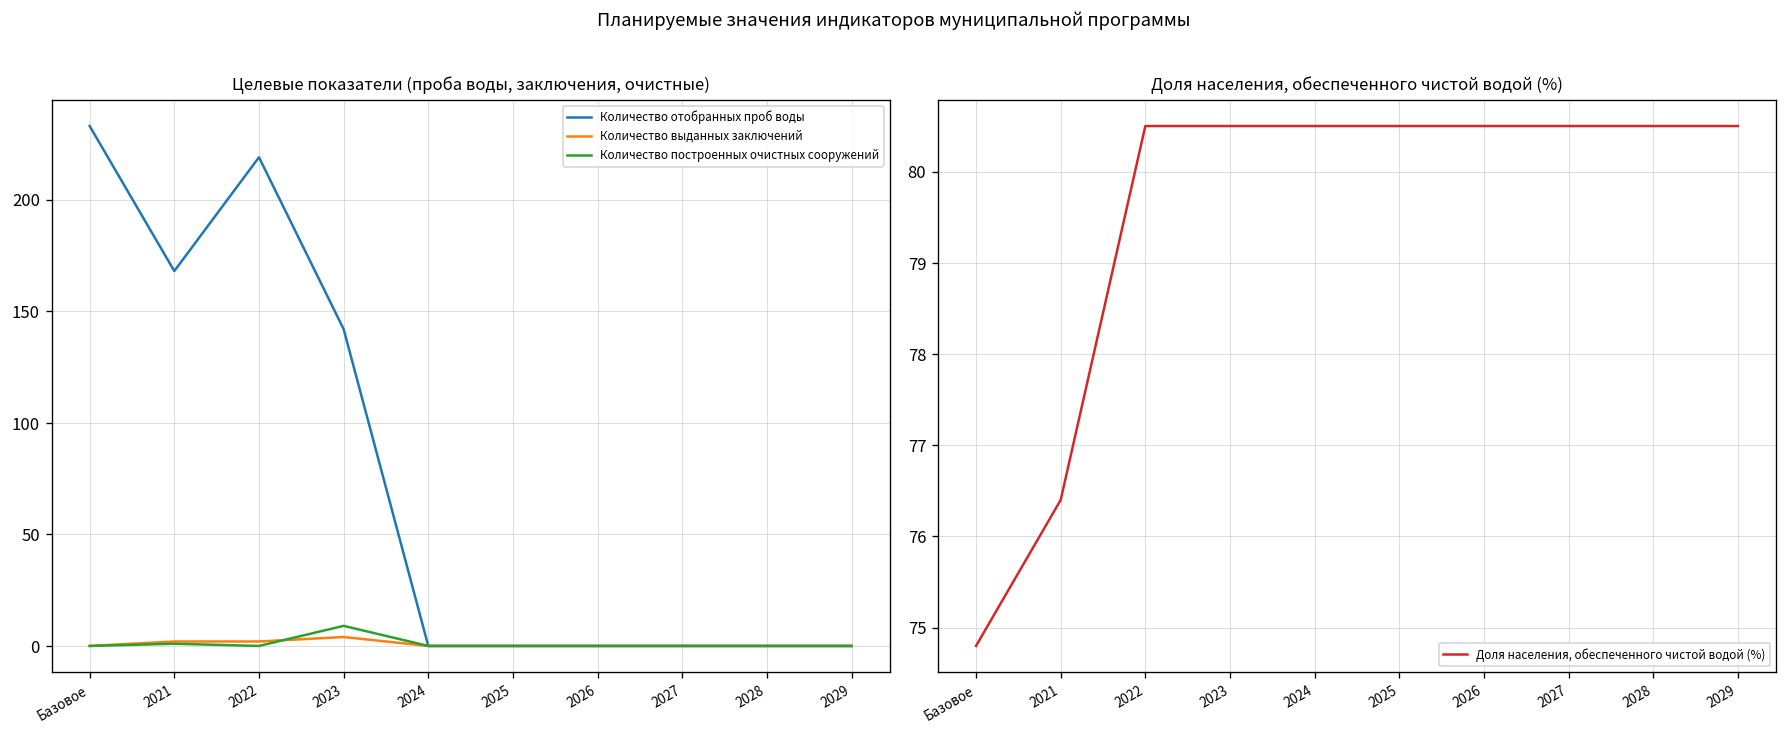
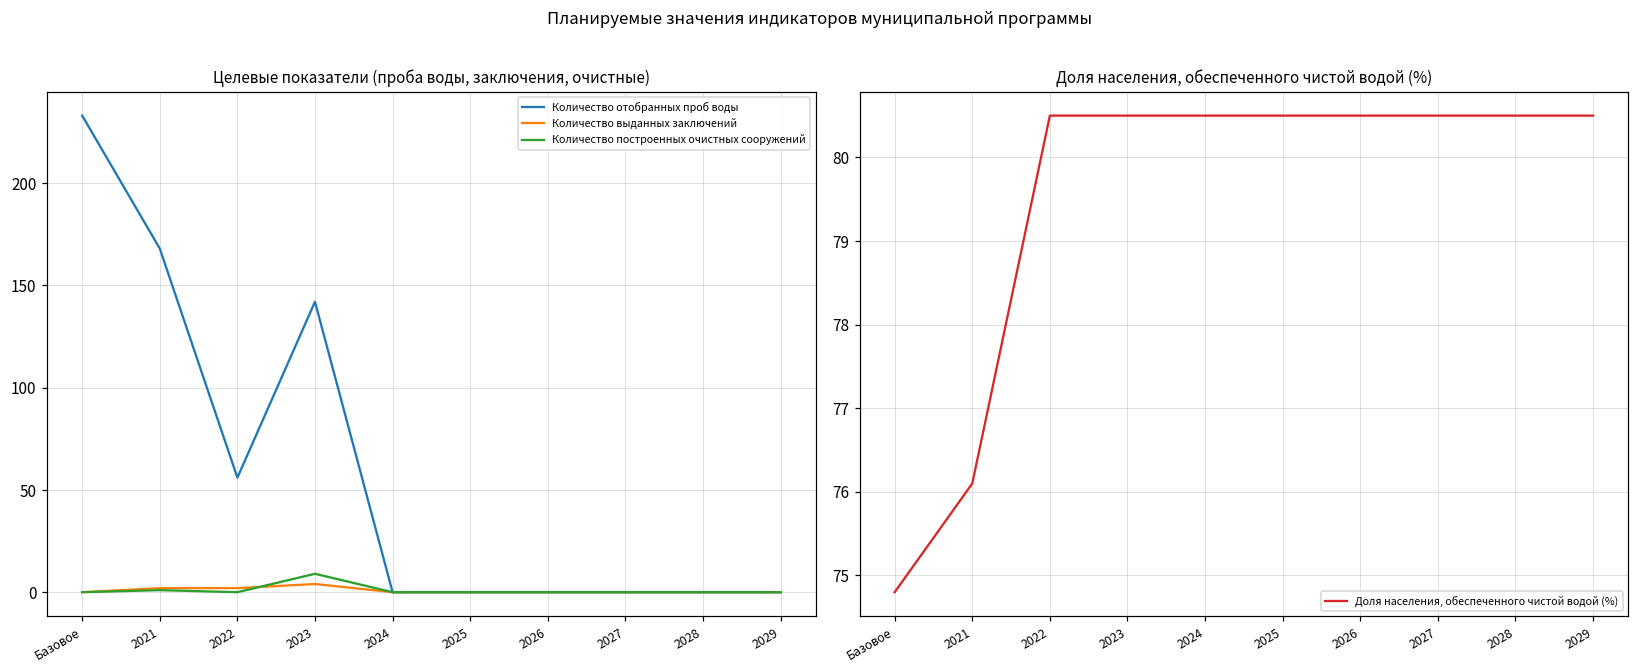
  {
    "Целевые показатели (проба воды, заключения, очистные)": {
      "Количество отобранных проб воды": {
        "Базовое": 233,
        "2021": 168,
-       "2022": 219,
+       "2022": 56,
        "2023": 142
      },
      "Количество выданных заключений": {
        "2022": 2,
        "2023": 4
      },
      "Количество построенных очистных сооружений": {
        "2022": 0,
        "2023": 9
      }
    },
    "Доля населения, обеспеченного чистой водой (%)": {
      "Базовое": 74.8,
-     "2021": 76.4,
+     "2021": 76.1,
      "2022": 80.5,
      "2023": 80.5,
      "2024": 80.5,
      "2025": 80.5,
      "2026": 80.5,
      "2027": 80.5,
      "2028": 80.5,
      "2029": 80.5
    }
  }
